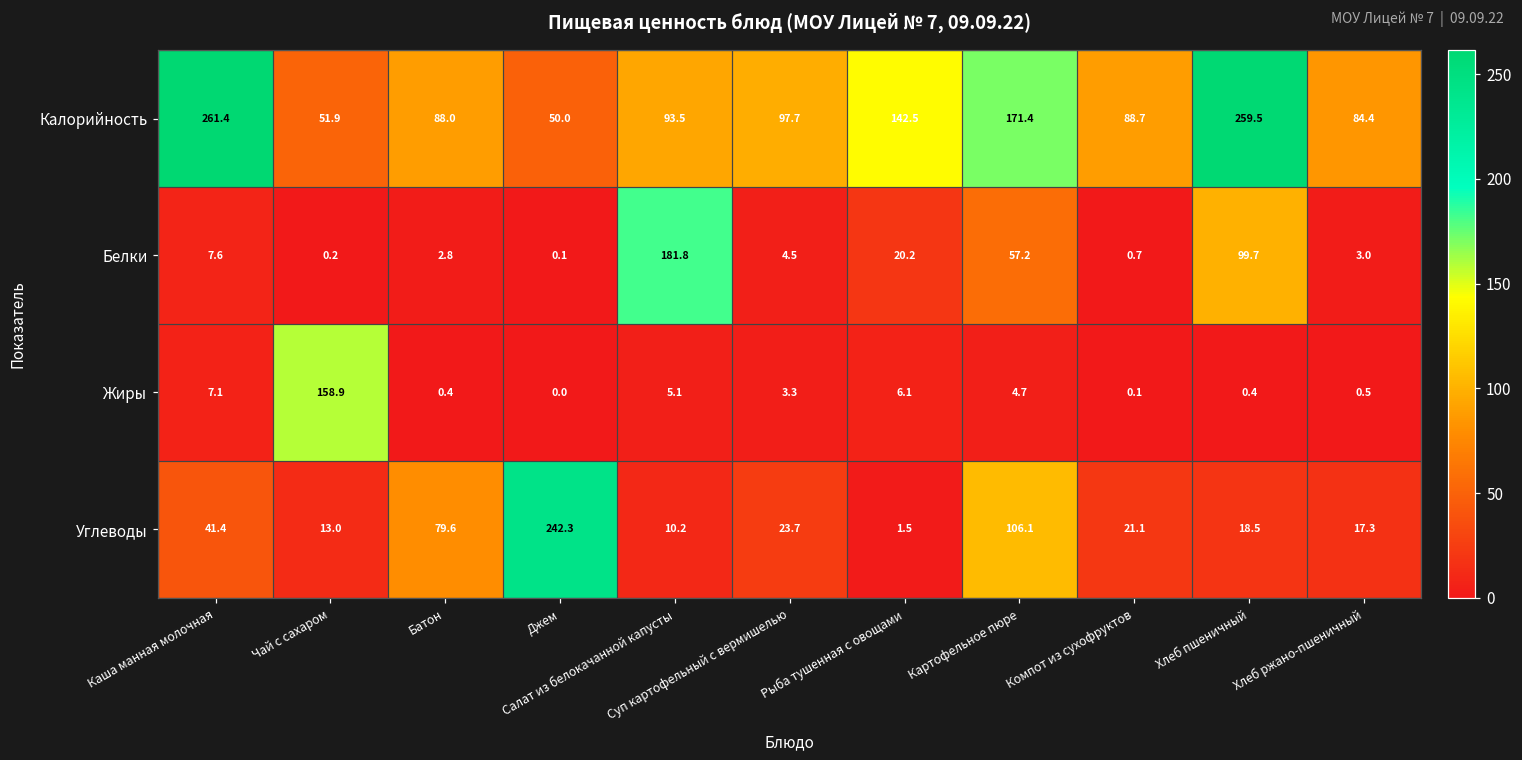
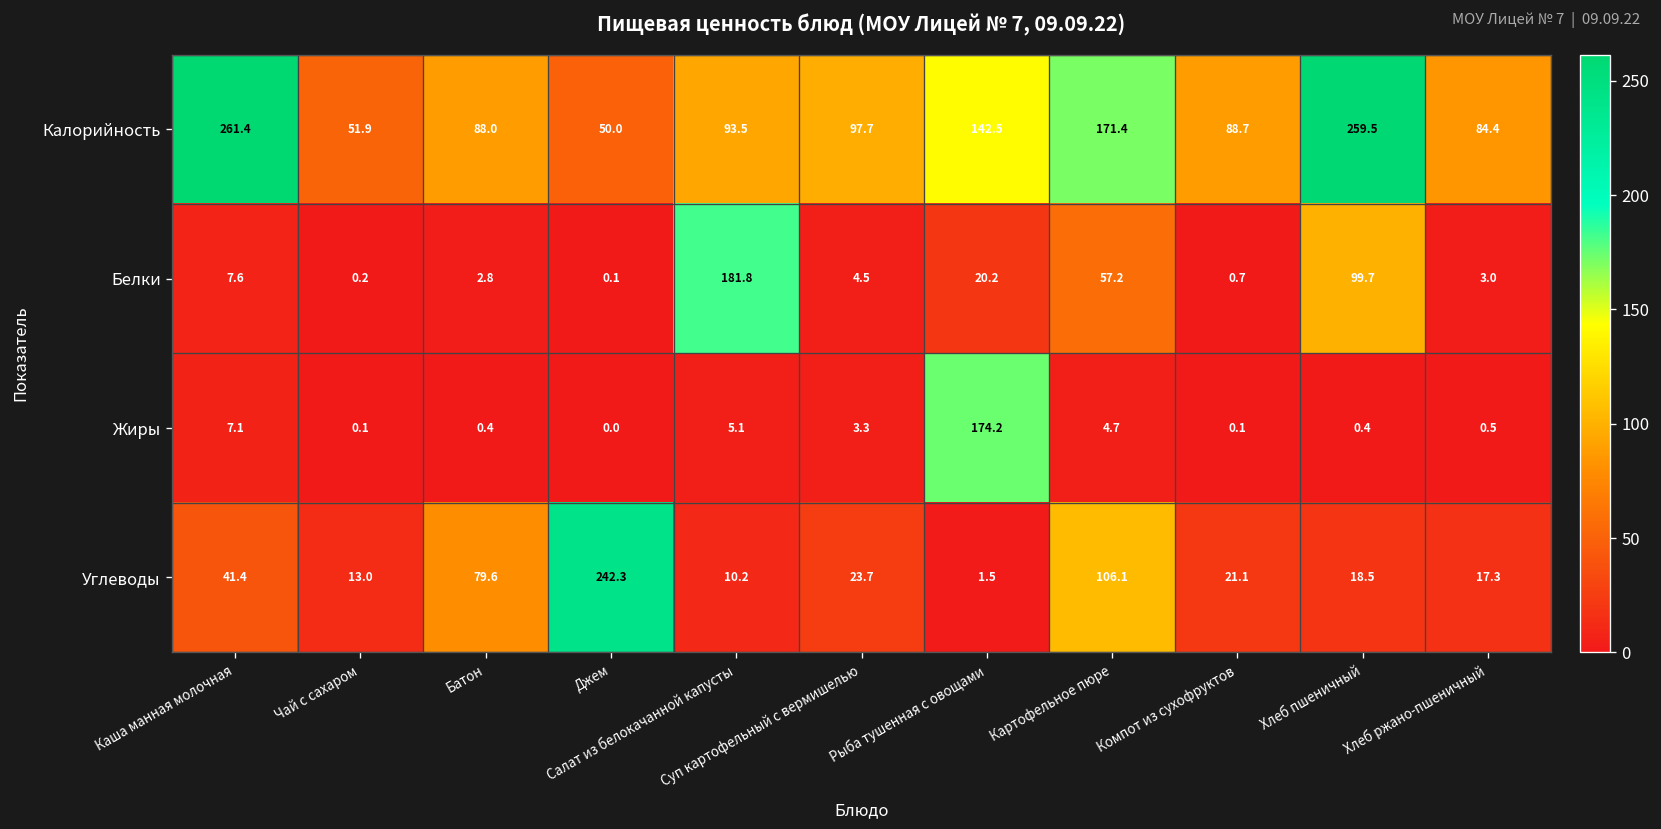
  {
    "Калорийность": {
      "Каша манная молочная": 261.4,
      "Чай с сахаром": 51.9,
      "Батон": 88.0,
      "Джем": 50.0,
      "Салат из белокачанной капусты": 93.5,
      "Суп картофельный с вермишелью": 97.7,
      "Рыба тушенная с овощами": 142.5,
      "Картофельное пюре": 171.4,
      "Компот из сухофруктов": 88.7,
      "Хлеб пшеничный": 259.5,
      "Хлеб ржано-пшеничный": 84.4
    },
    "Белки": {
      "Каша манная молочная": 7.6,
      "Чай с сахаром": 0.2,
      "Батон": 2.8,
      "Джем": 0.1,
      "Салат из белокачанной капусты": 181.8,
      "Суп картофельный с вермишелью": 4.5,
      "Рыба тушенная с овощами": 20.2,
      "Картофельное пюре": 57.2,
      "Компот из сухофруктов": 0.7,
      "Хлеб пшеничный": 99.7,
      "Хлеб ржано-пшеничный": 3.0
    },
    "Жиры": {
      "Каша манная молочная": 7.1,
-     "Чай с сахаром": 158.9,
+     "Чай с сахаром": 0.1,
      "Батон": 0.4,
      "Джем": 0.0,
      "Салат из белокачанной капусты": 5.1,
      "Суп картофельный с вермишелью": 3.3,
-     "Рыба тушенная с овощами": 6.1,
+     "Рыба тушенная с овощами": 174.2,
      "Картофельное пюре": 4.7,
      "Компот из сухофруктов": 0.1,
      "Хлеб пшеничный": 0.4,
      "Хлеб ржано-пшеничный": 0.5
    },
    "Углеводы": {
      "Каша манная молочная": 41.4,
      "Чай с сахаром": 13.0,
      "Батон": 79.6,
      "Джем": 242.3,
      "Салат из белокачанной капусты": 10.2,
      "Суп картофельный с вермишелью": 23.7,
      "Рыба тушенная с овощами": 1.5,
      "Картофельное пюре": 106.1,
      "Компот из сухофруктов": 21.1,
      "Хлеб пшеничный": 18.5,
      "Хлеб ржано-пшеничный": 17.3
    }
  }
